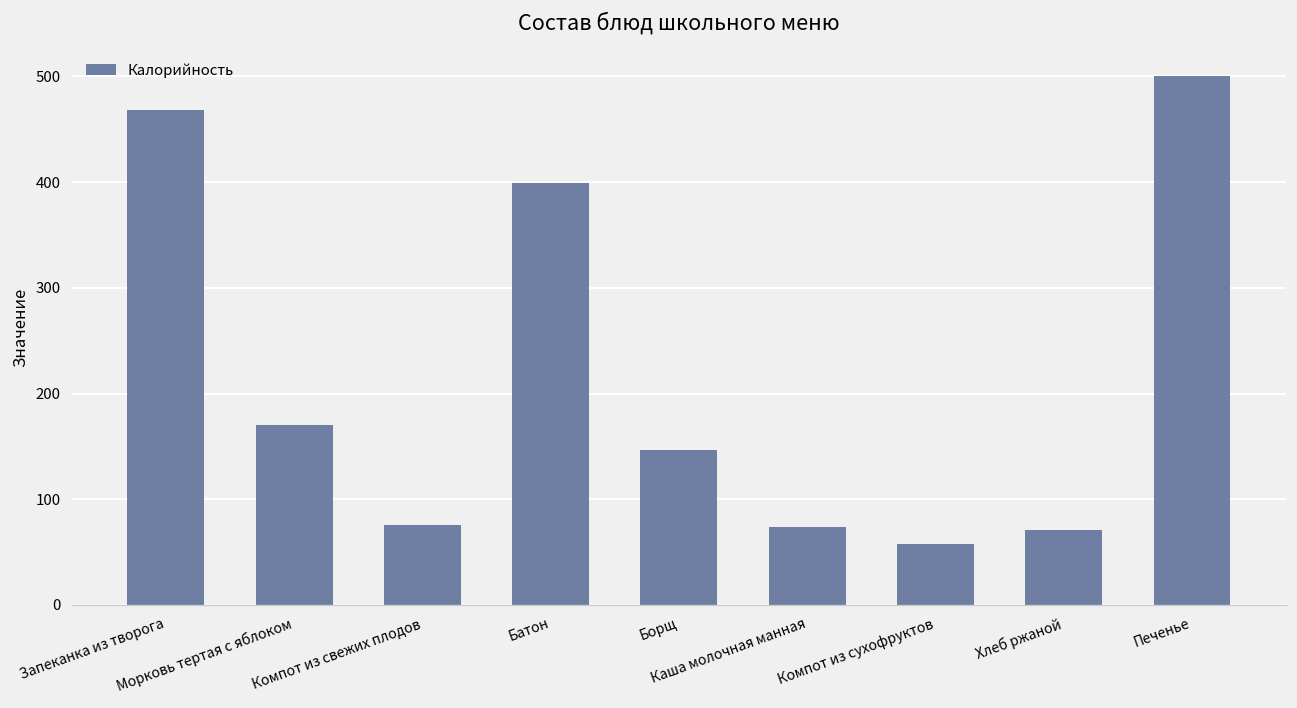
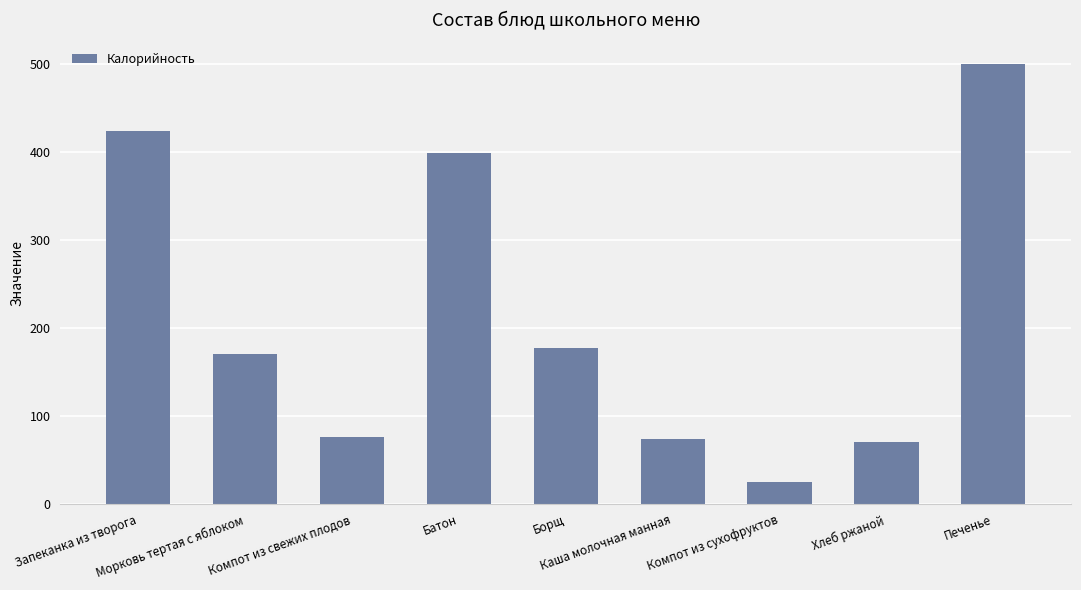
  {
-   "Запеканка из творога": 470,
+   "Запеканка из творога": 420,
    "Морковь тертая с яблоком": 170,
    "Компот из свежих плодов": 80,
    "Батон": 400,
-   "Борщ": 150,
+   "Борщ": 180,
    "Каша молочная манная": 70,
-   "Компот из сухофруктов": 60,
+   "Компот из сухофруктов": 30,
    "Хлеб ржаной": 70,
    "Печенье": 500
  }
